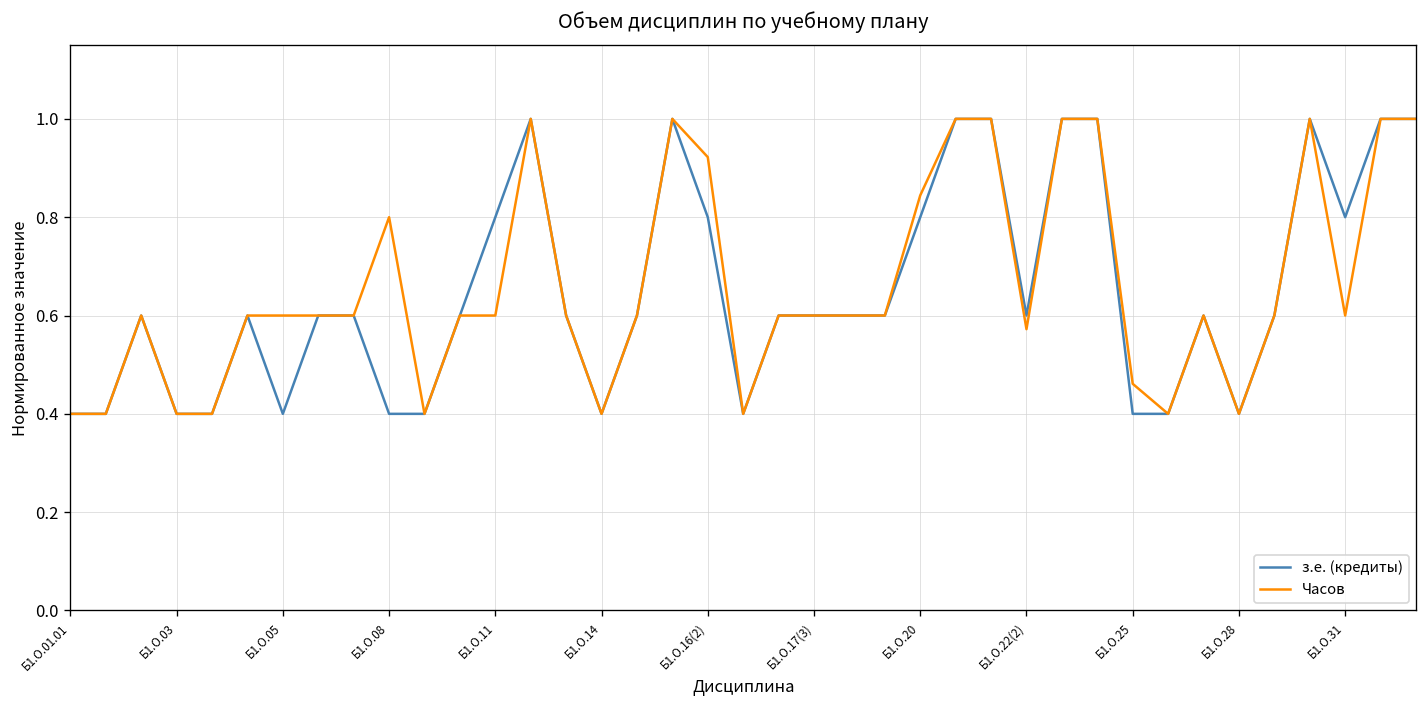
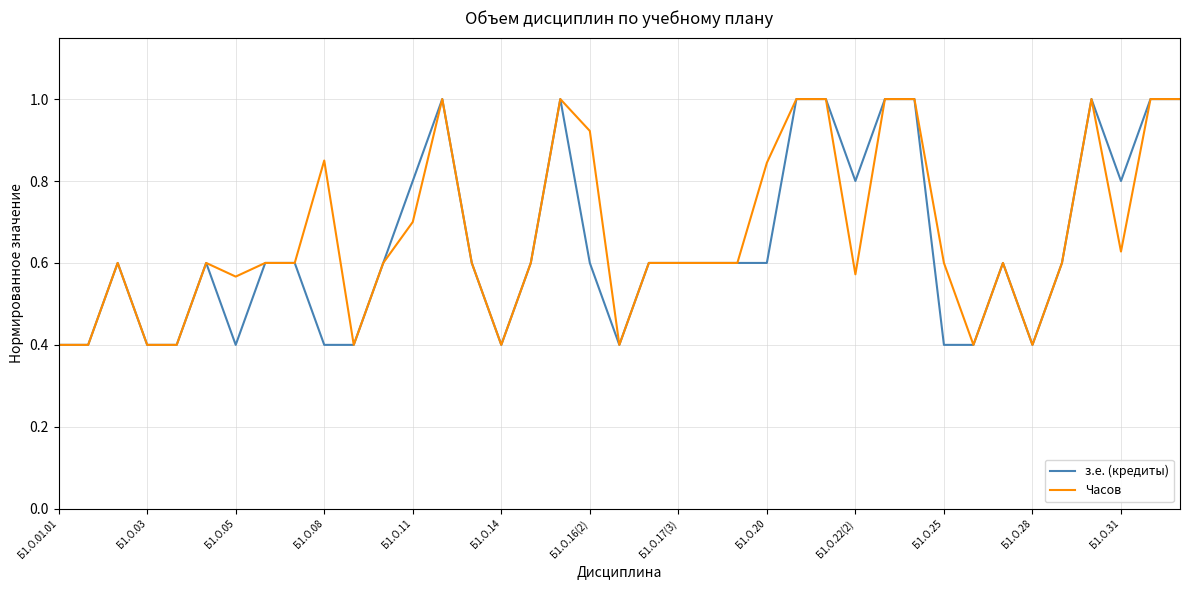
  {
    "з.е. (кредиты)": {
      "Б1.О.05": 0.40,
      "Б1.О.08": 0.40,
      "Б1.О.11": 0.80,
-     "Б1.О.16(2)": 0.80,
-     "Б1.О.20": 0.80,
-     "Б1.О.22(2)": 0.60,
+     "Б1.О.16(2)": 0.60,
+     "Б1.О.20": 0.60,
+     "Б1.О.22(2)": 0.80,
      "Б1.О.25": 0.40,
      "Б1.О.31": 0.80
    },
    "Часов": {
-     "Б1.О.05": 0.60,
-     "Б1.О.08": 0.80,
-     "Б1.О.11": 0.60,
+     "Б1.О.05": 0.57,
+     "Б1.О.08": 0.85,
+     "Б1.О.11": 0.70,
      "Б1.О.16(2)": 0.92,
      "Б1.О.20": 0.84,
      "Б1.О.22(2)": 0.57,
-     "Б1.О.25": 0.46,
-     "Б1.О.31": 0.60
+     "Б1.О.25": 0.60,
+     "Б1.О.31": 0.63
    }
  }
